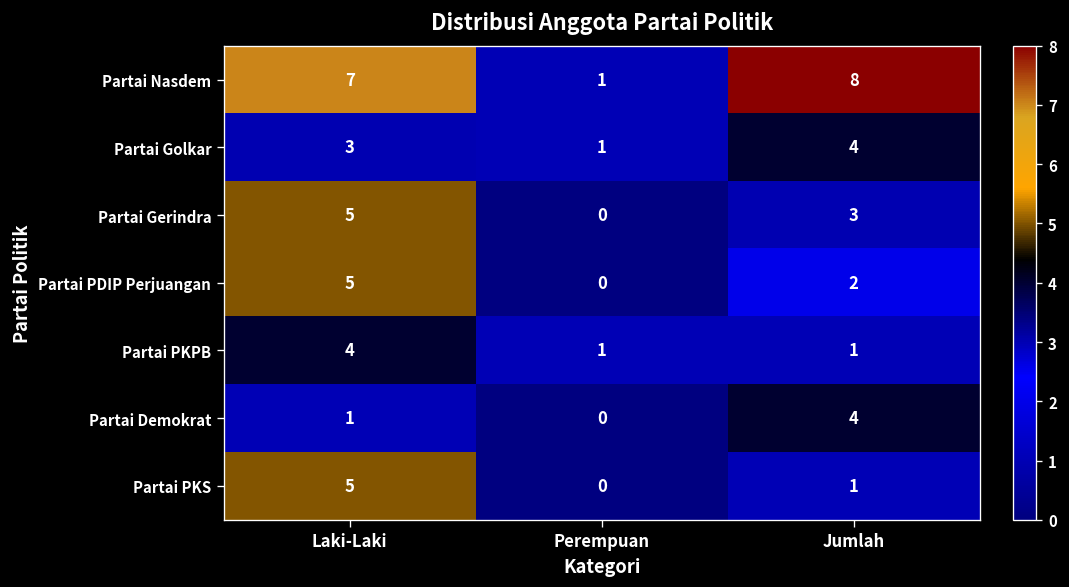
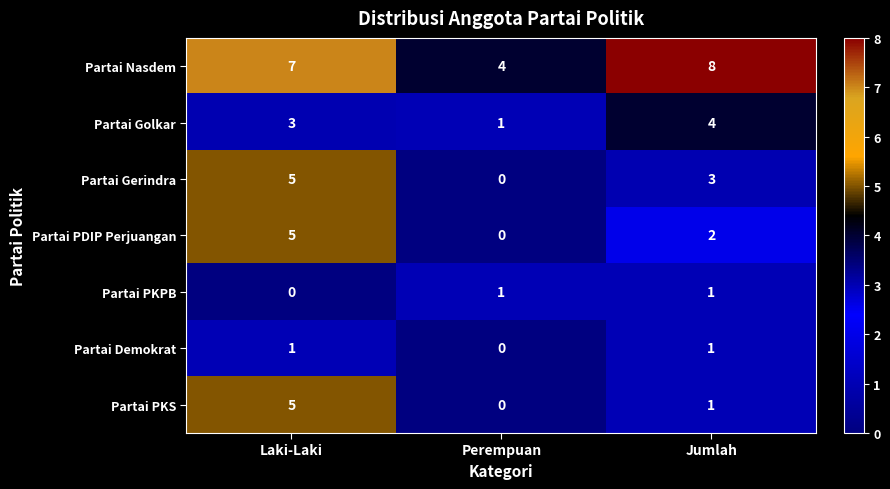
  {
    "Partai Nasdem": {
      "Laki-Laki": 7,
-     "Perempuan": 1,
+     "Perempuan": 4,
      "Jumlah": 8
    },
    "Partai Golkar": {
      "Laki-Laki": 3,
      "Perempuan": 1,
      "Jumlah": 4
    },
    "Partai Gerindra": {
      "Laki-Laki": 5,
      "Perempuan": 0,
      "Jumlah": 3
    },
    "Partai PDIP Perjuangan": {
      "Laki-Laki": 5,
      "Perempuan": 0,
      "Jumlah": 2
    },
    "Partai PKPB": {
-     "Laki-Laki": 4,
+     "Laki-Laki": 0,
      "Perempuan": 1,
      "Jumlah": 1
    },
    "Partai Demokrat": {
      "Laki-Laki": 1,
      "Perempuan": 0,
-     "Jumlah": 4
+     "Jumlah": 1
    },
    "Partai PKS": {
      "Laki-Laki": 5,
      "Perempuan": 0,
      "Jumlah": 1
    }
  }
